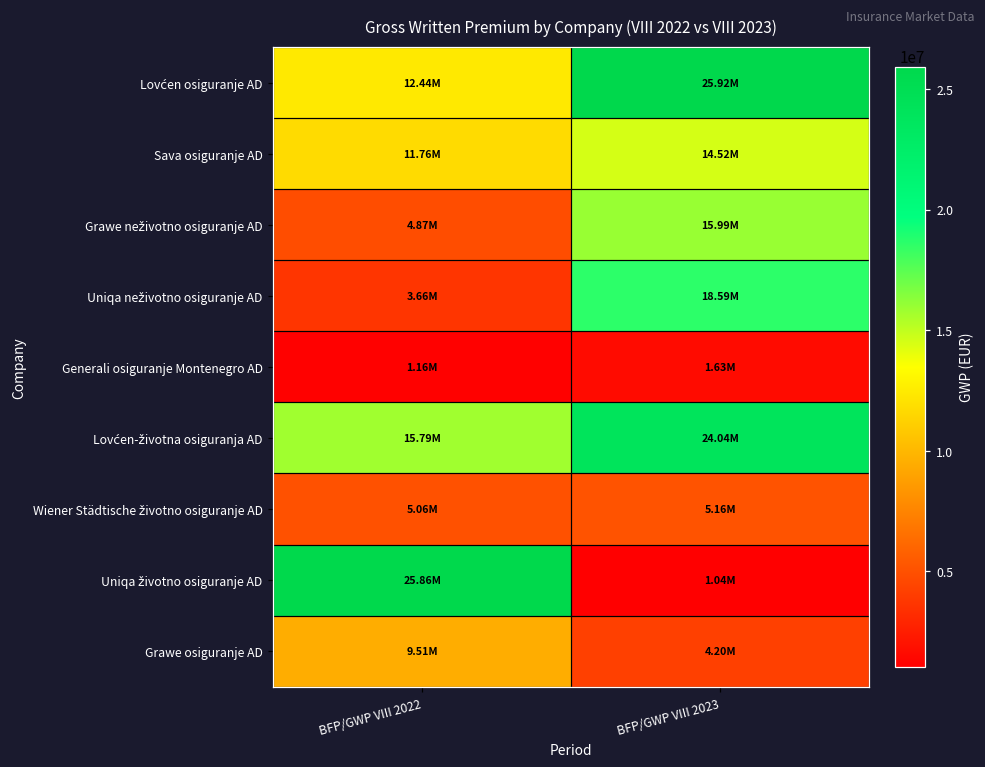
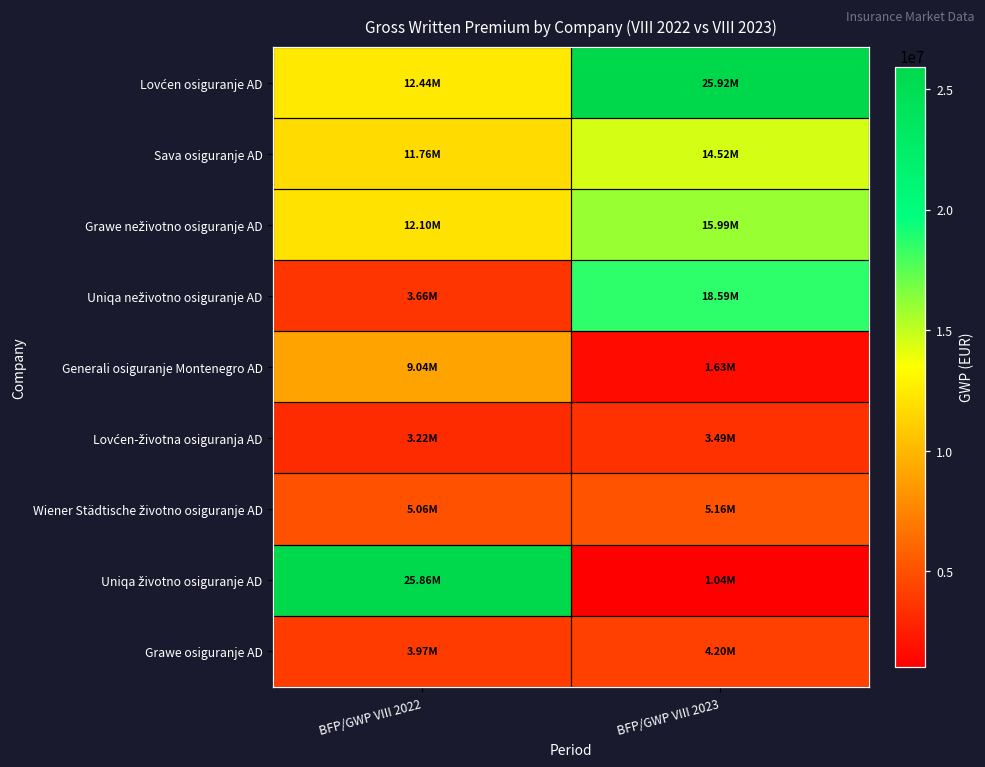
  {
    "Lovćen osiguranje AD": {
      "BFP/GWP VIII 2022": "12.44M",
      "BFP/GWP VIII 2023": "25.92M"
    },
    "Sava osiguranje AD": {
      "BFP/GWP VIII 2022": "11.76M",
      "BFP/GWP VIII 2023": "14.52M"
    },
    "Grawe neživotno osiguranje AD": {
-     "BFP/GWP VIII 2022": "4.87M",
+     "BFP/GWP VIII 2022": "12.10M",
      "BFP/GWP VIII 2023": "15.99M"
    },
    "Uniqa neživotno osiguranje AD": {
      "BFP/GWP VIII 2022": "3.66M",
      "BFP/GWP VIII 2023": "18.59M"
    },
    "Generali osiguranje Montenegro AD": {
-     "BFP/GWP VIII 2022": "1.16M",
+     "BFP/GWP VIII 2022": "9.04M",
      "BFP/GWP VIII 2023": "1.63M"
    },
    "Lovćen-životna osiguranja AD": {
-     "BFP/GWP VIII 2022": "15.79M",
-     "BFP/GWP VIII 2023": "24.04M"
+     "BFP/GWP VIII 2022": "3.22M",
+     "BFP/GWP VIII 2023": "3.49M"
    },
    "Wiener Städtische životno osiguranje AD": {
      "BFP/GWP VIII 2022": "5.06M",
      "BFP/GWP VIII 2023": "5.16M"
    },
    "Uniqa životno osiguranje AD": {
      "BFP/GWP VIII 2022": "25.86M",
      "BFP/GWP VIII 2023": "1.04M"
    },
    "Grawe osiguranje AD": {
-     "BFP/GWP VIII 2022": "9.51M",
+     "BFP/GWP VIII 2022": "3.97M",
      "BFP/GWP VIII 2023": "4.20M"
    }
  }
